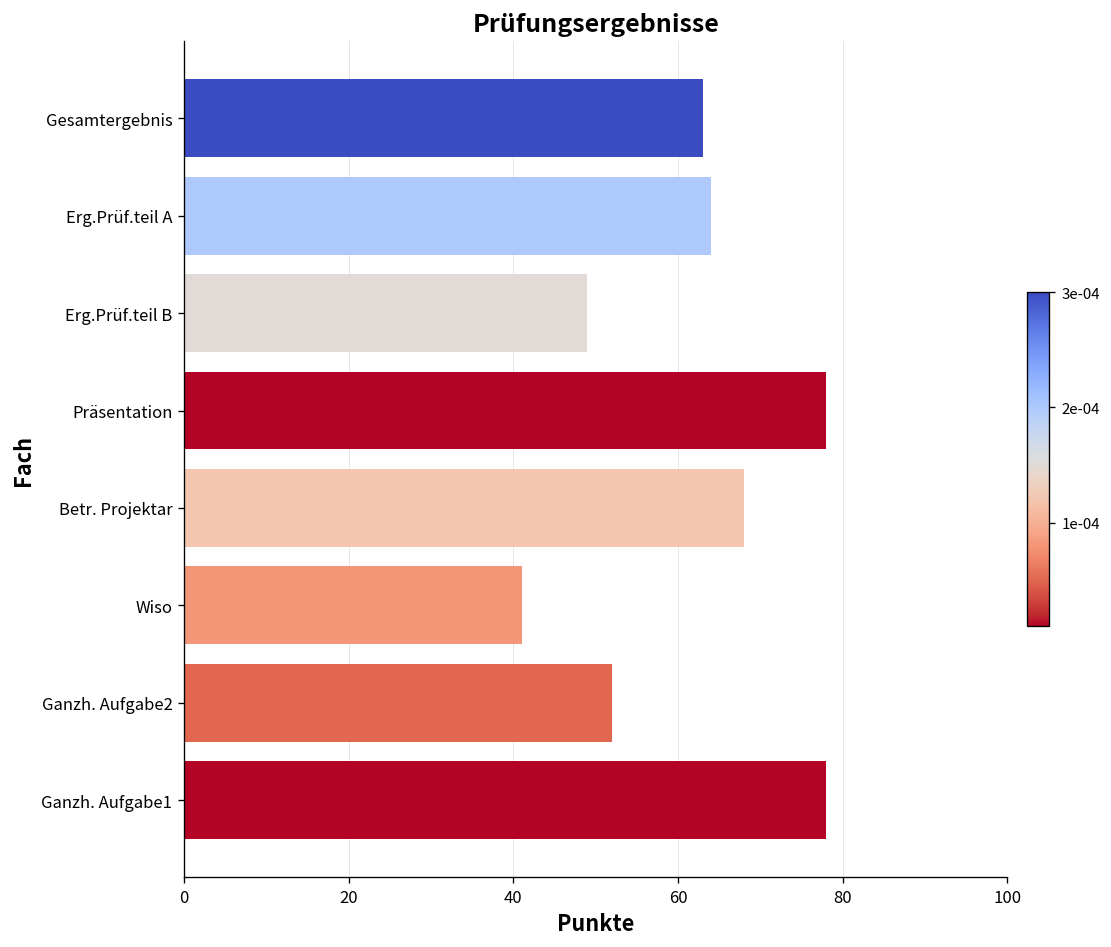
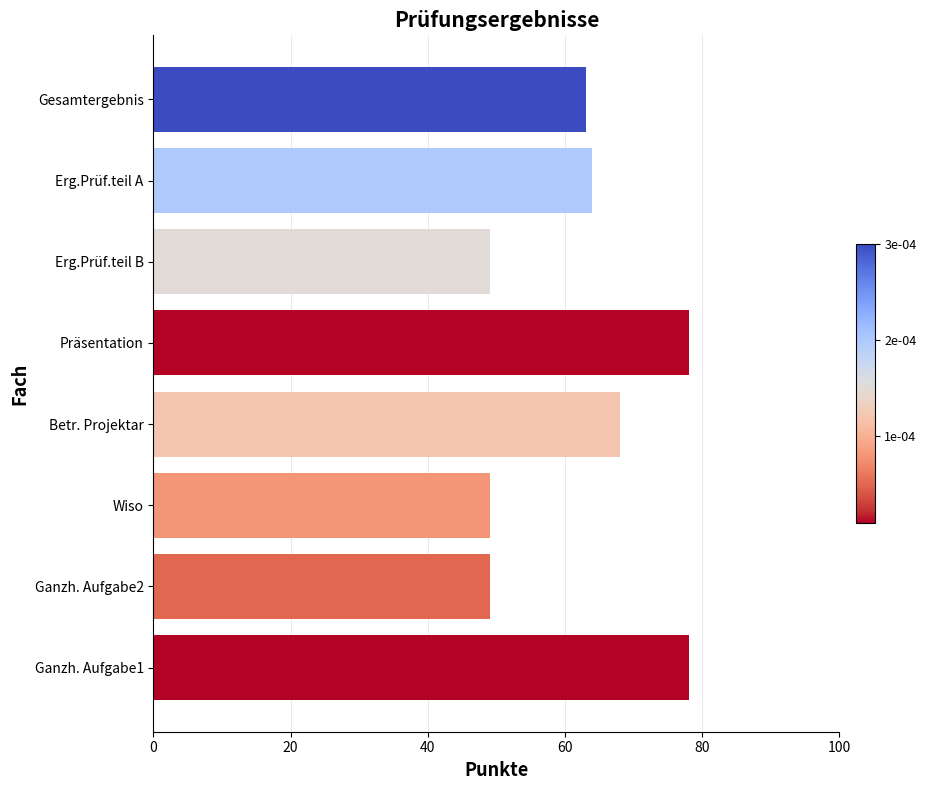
  {
    "Gesamtergebnis": 63,
    "Erg.Prüf.teil A": 64,
    "Erg.Prüf.teil B": 49,
    "Präsentation": 78,
    "Betr. Projektar": 68,
-   "Wiso": 41,
-   "Ganzh. Aufgabe2": 52,
+   "Wiso": 49,
+   "Ganzh. Aufgabe2": 49,
    "Ganzh. Aufgabe1": 78
  }
